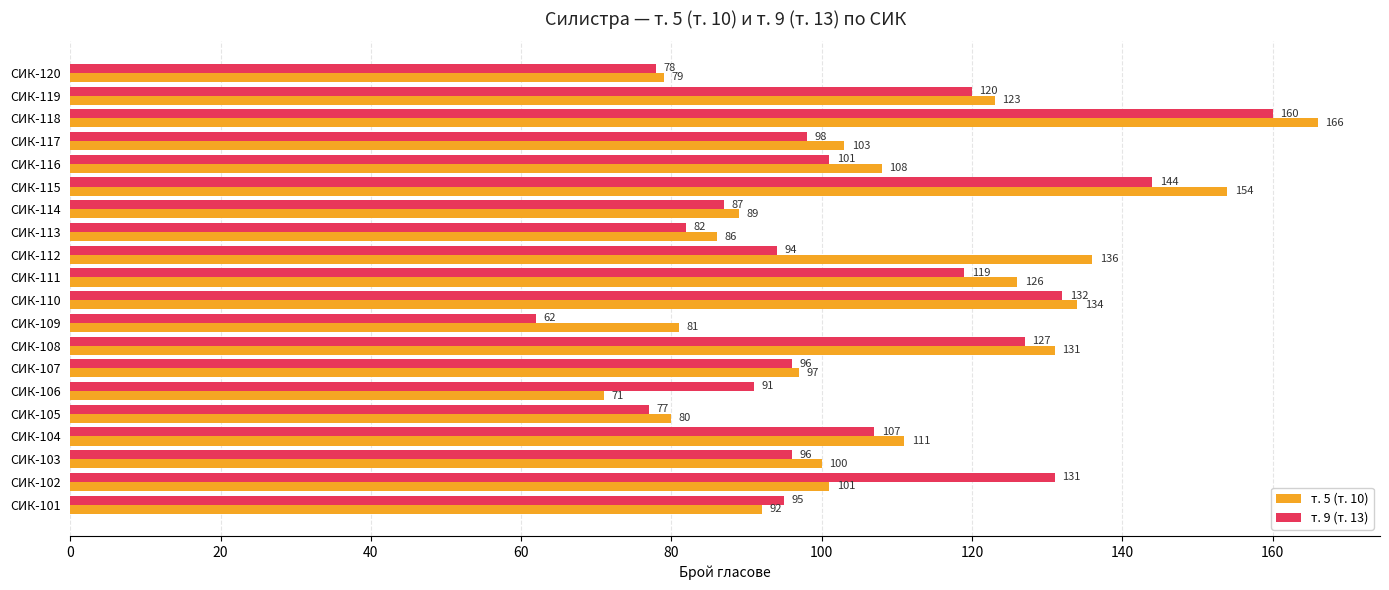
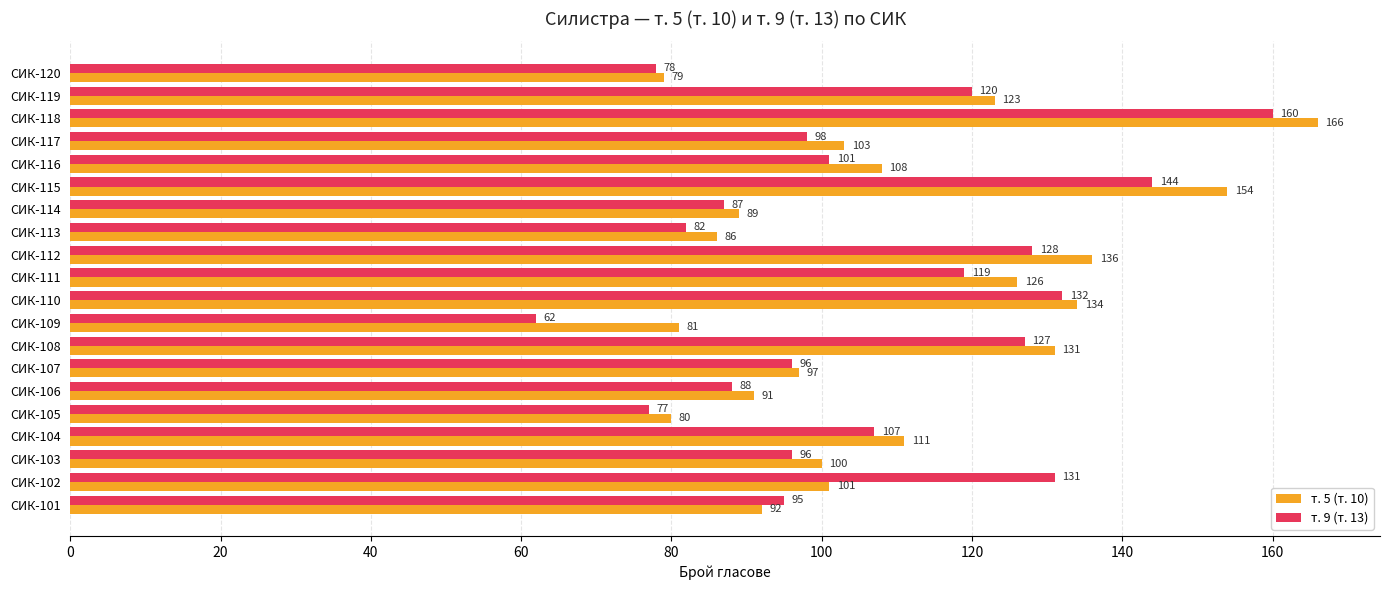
  {
    "т. 5 (т. 10)": {
      "СИК-120": 79,
      "СИК-119": 123,
      "СИК-118": 166,
      "СИК-117": 103,
      "СИК-116": 108,
      "СИК-115": 154,
      "СИК-114": 89,
      "СИК-113": 86,
      "СИК-112": 136,
      "СИК-111": 126,
      "СИК-110": 134,
      "СИК-109": 81,
      "СИК-108": 131,
      "СИК-107": 97,
-     "СИК-106": 71,
+     "СИК-106": 91,
      "СИК-105": 80,
      "СИК-104": 111,
      "СИК-103": 100,
      "СИК-102": 101,
      "СИК-101": 92
    },
    "т. 9 (т. 13)": {
      "СИК-120": 78,
      "СИК-119": 120,
      "СИК-118": 160,
      "СИК-117": 98,
      "СИК-116": 101,
      "СИК-115": 144,
      "СИК-114": 87,
      "СИК-113": 82,
-     "СИК-112": 94,
+     "СИК-112": 128,
      "СИК-111": 119,
      "СИК-110": 132,
      "СИК-109": 62,
      "СИК-108": 127,
      "СИК-107": 96,
-     "СИК-106": 91,
+     "СИК-106": 88,
      "СИК-105": 77,
      "СИК-104": 107,
      "СИК-103": 96,
      "СИК-102": 131,
      "СИК-101": 95
    }
  }
